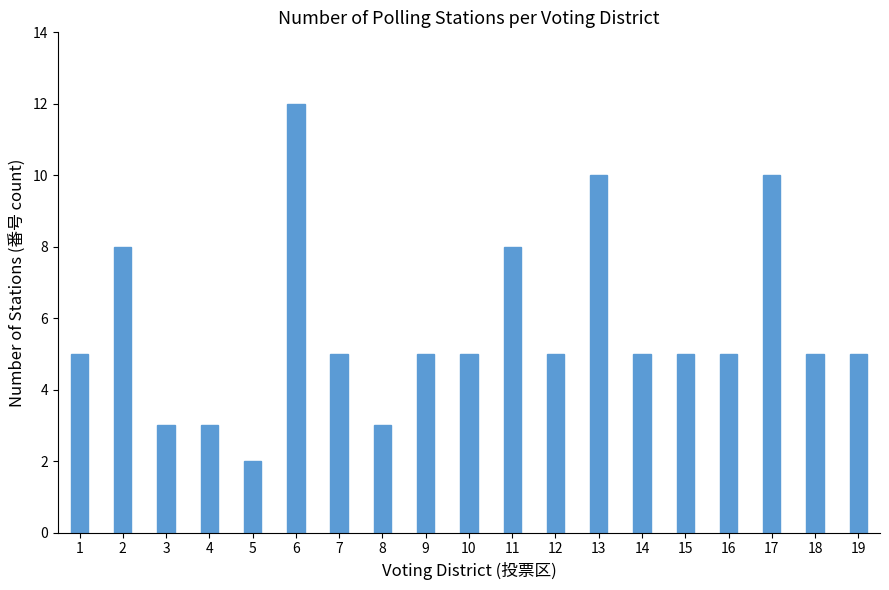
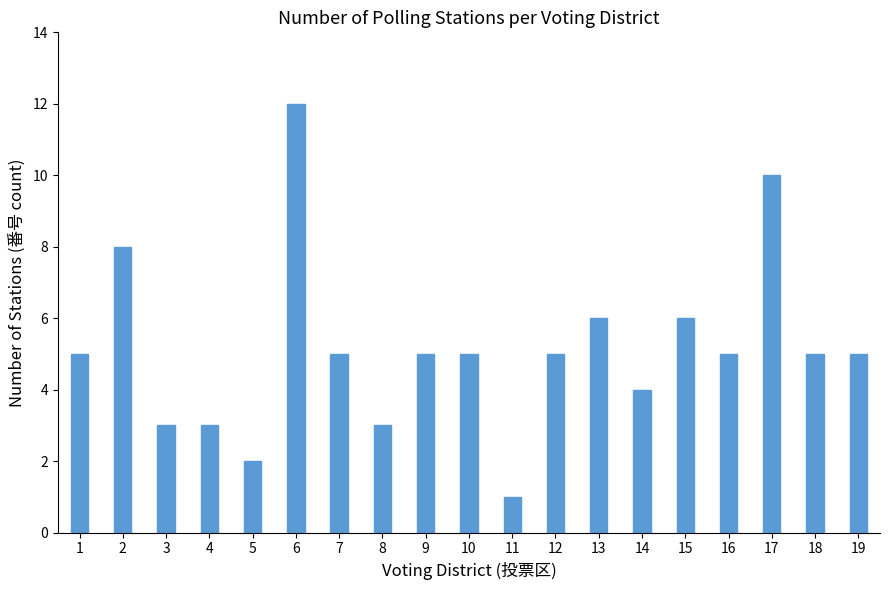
  {
    "1": 5,
    "2": 8,
    "3": 3,
    "4": 3,
    "5": 2,
    "6": 12,
    "7": 5,
    "8": 3,
    "9": 5,
    "10": 5,
-   "11": 8,
+   "11": 1,
    "12": 5,
-   "13": 10,
-   "14": 5,
-   "15": 5,
+   "13": 6,
+   "14": 4,
+   "15": 6,
    "16": 5,
    "17": 10,
    "18": 5,
    "19": 5
  }
